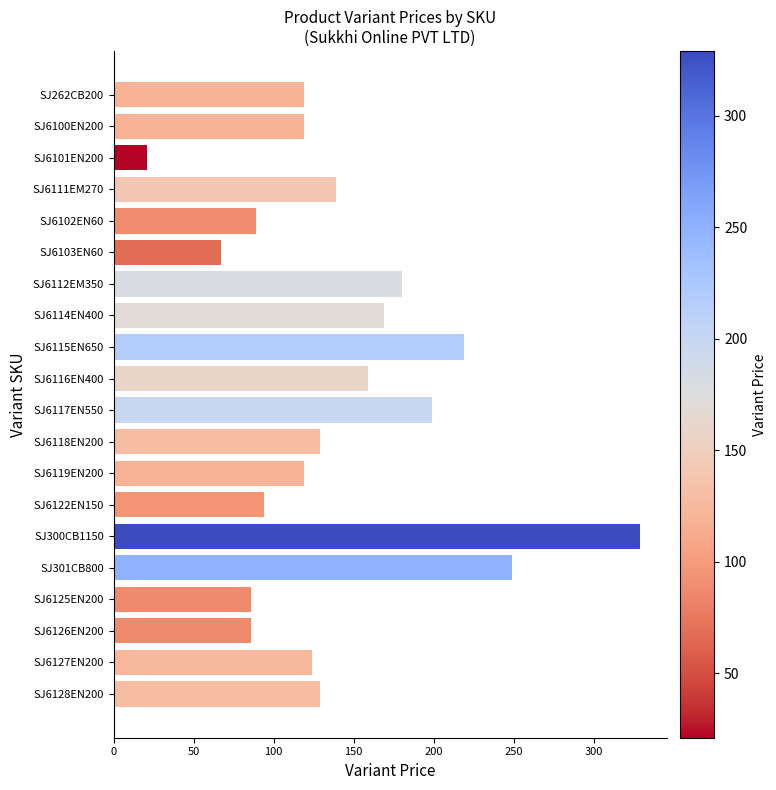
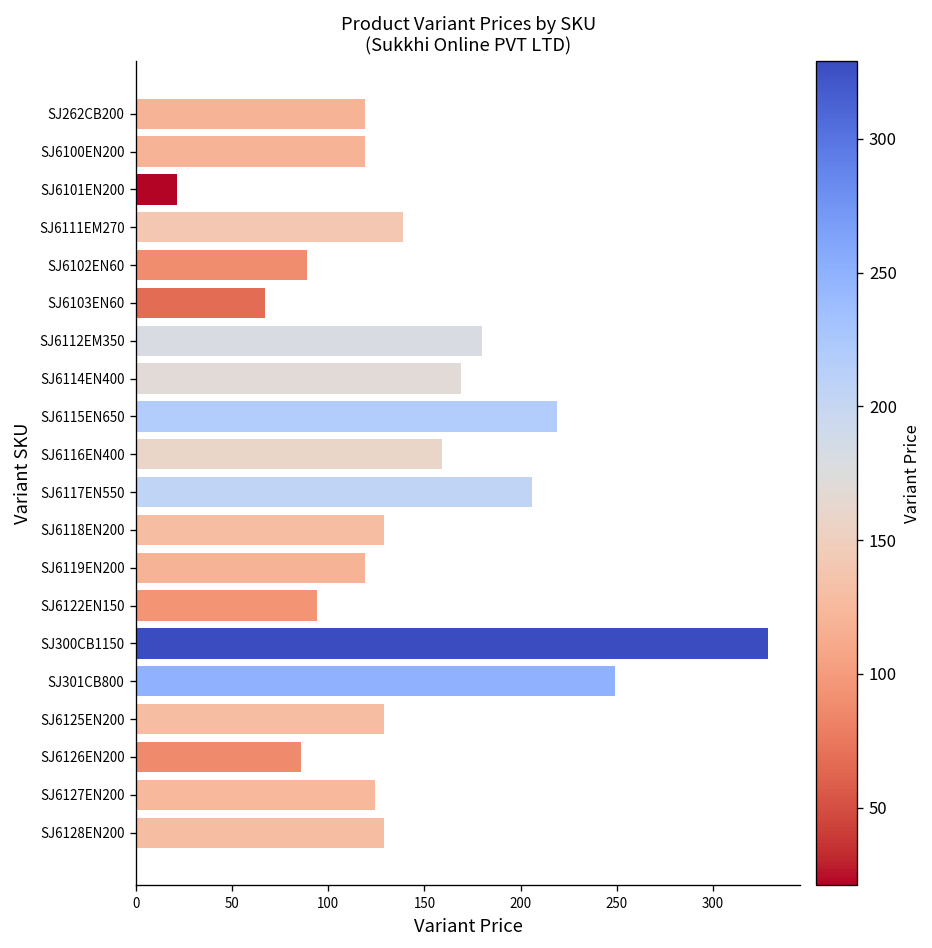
  {
    "SJ262CB200": 119,
    "SJ6100EN200": 119,
    "SJ6101EN200": 21,
    "SJ6111EM270": 139,
    "SJ6102EN60": 89,
    "SJ6103EN60": 67,
    "SJ6112EM350": 180,
    "SJ6114EN400": 169,
    "SJ6115EN650": 219,
    "SJ6116EN400": 159,
-   "SJ6117EN550": 199,
+   "SJ6117EN550": 206,
    "SJ6118EN200": 129,
    "SJ6119EN200": 119,
    "SJ6122EN150": 94,
    "SJ300CB1150": 329,
    "SJ301CB800": 249,
-   "SJ6125EN200": 86,
+   "SJ6125EN200": 129,
    "SJ6126EN200": 86,
    "SJ6127EN200": 124,
    "SJ6128EN200": 129
  }
